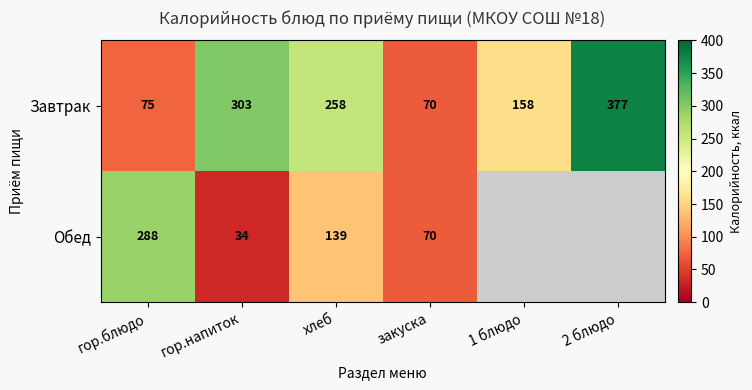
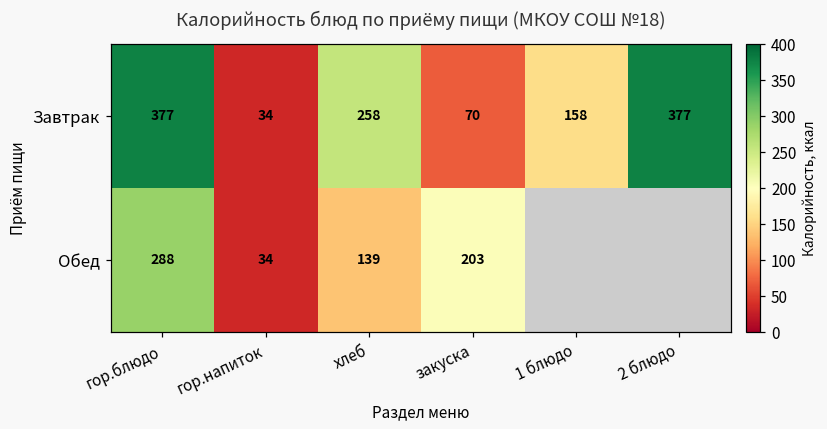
  {
    "Завтрак": {
-     "гор.блюдо": 75,
-     "гор.напиток": 303,
+     "гор.блюдо": 377,
+     "гор.напиток": 34,
      "хлеб": 258,
      "закуска": 70,
      "1 блюдо": 158,
      "2 блюдо": 377
    },
    "Обед": {
      "гор.блюдо": 288,
      "гор.напиток": 34,
      "хлеб": 139,
-     "закуска": 70
+     "закуска": 203
    }
  }
